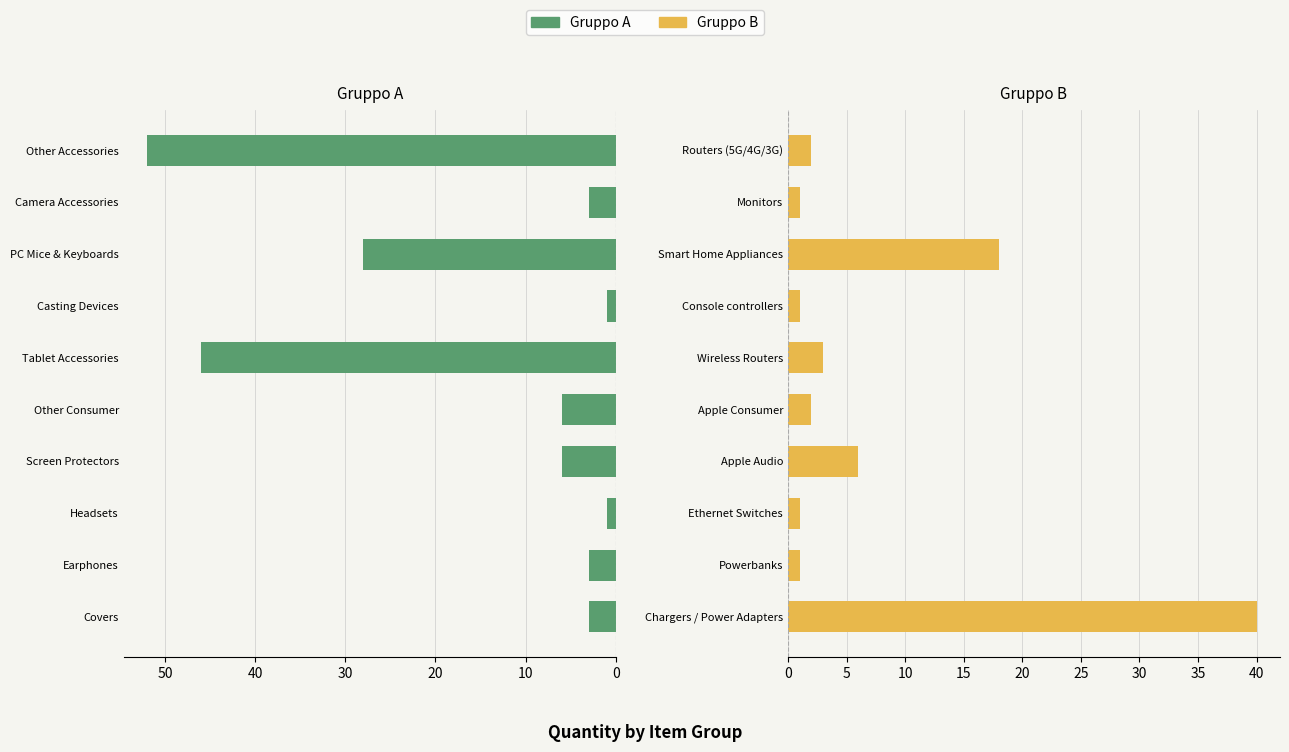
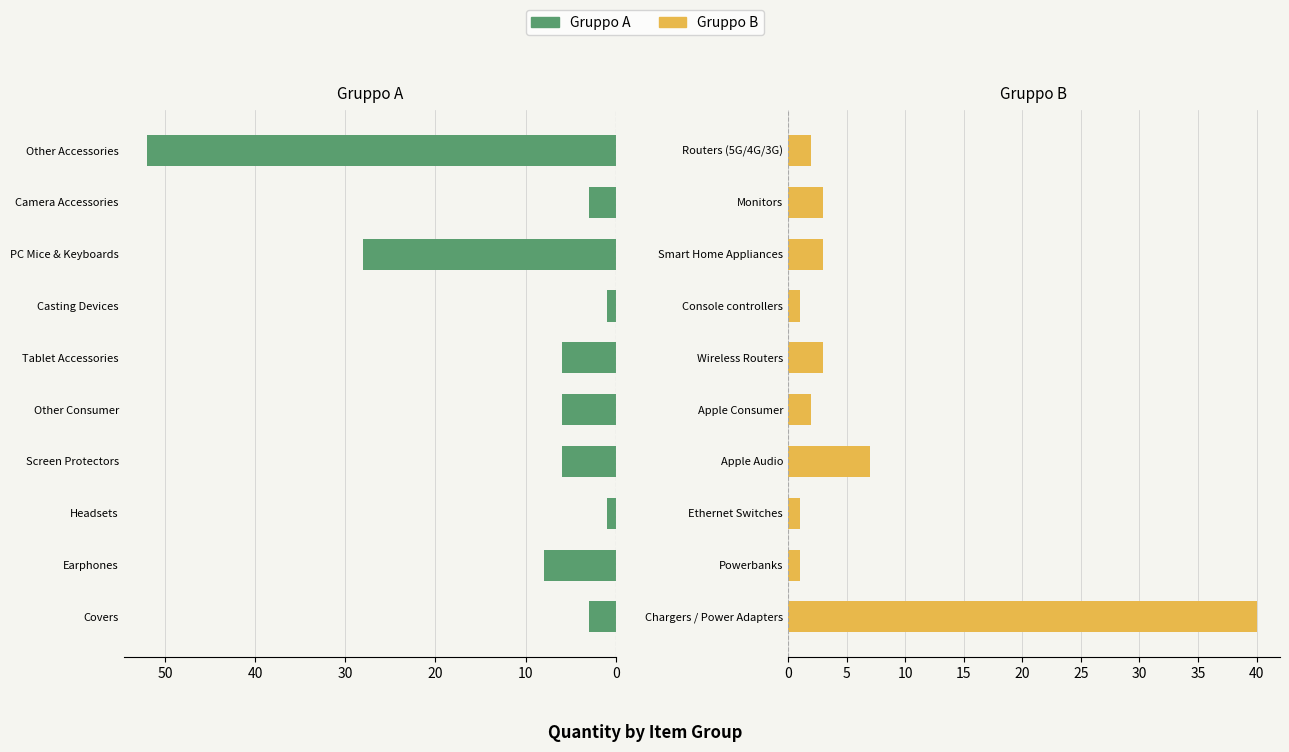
  {
    "Gruppo A": {
      "Other Accessories": 52,
      "Camera Accessories": 3,
      "PC Mice & Keyboards": 28,
      "Casting Devices": 1,
-     "Tablet Accessories": 46,
+     "Tablet Accessories": 6,
      "Other Consumer": 6,
      "Screen Protectors": 6,
      "Headsets": 1,
-     "Earphones": 3,
+     "Earphones": 8,
      "Covers": 3
    },
    "Gruppo B": {
      "Routers (5G/4G/3G)": 2,
-     "Monitors": 1,
-     "Smart Home Appliances": 18,
+     "Monitors": 3,
+     "Smart Home Appliances": 3,
      "Console controllers": 1,
      "Wireless Routers": 3,
      "Apple Consumer": 2,
-     "Apple Audio": 6,
+     "Apple Audio": 7,
      "Ethernet Switches": 1,
      "Powerbanks": 1,
      "Chargers / Power Adapters": 40
    }
  }
